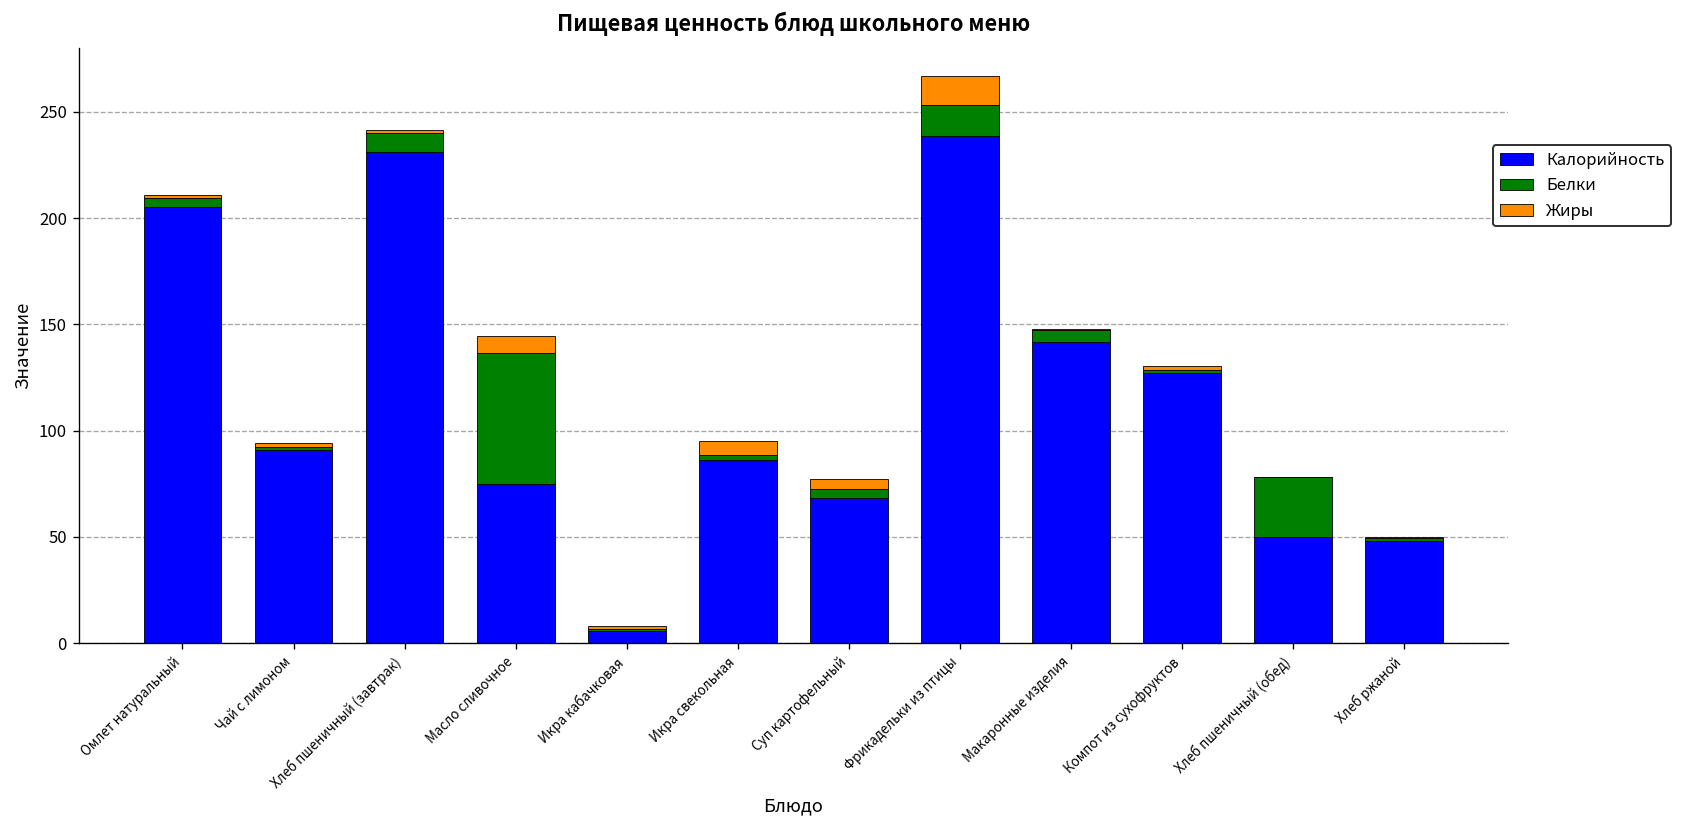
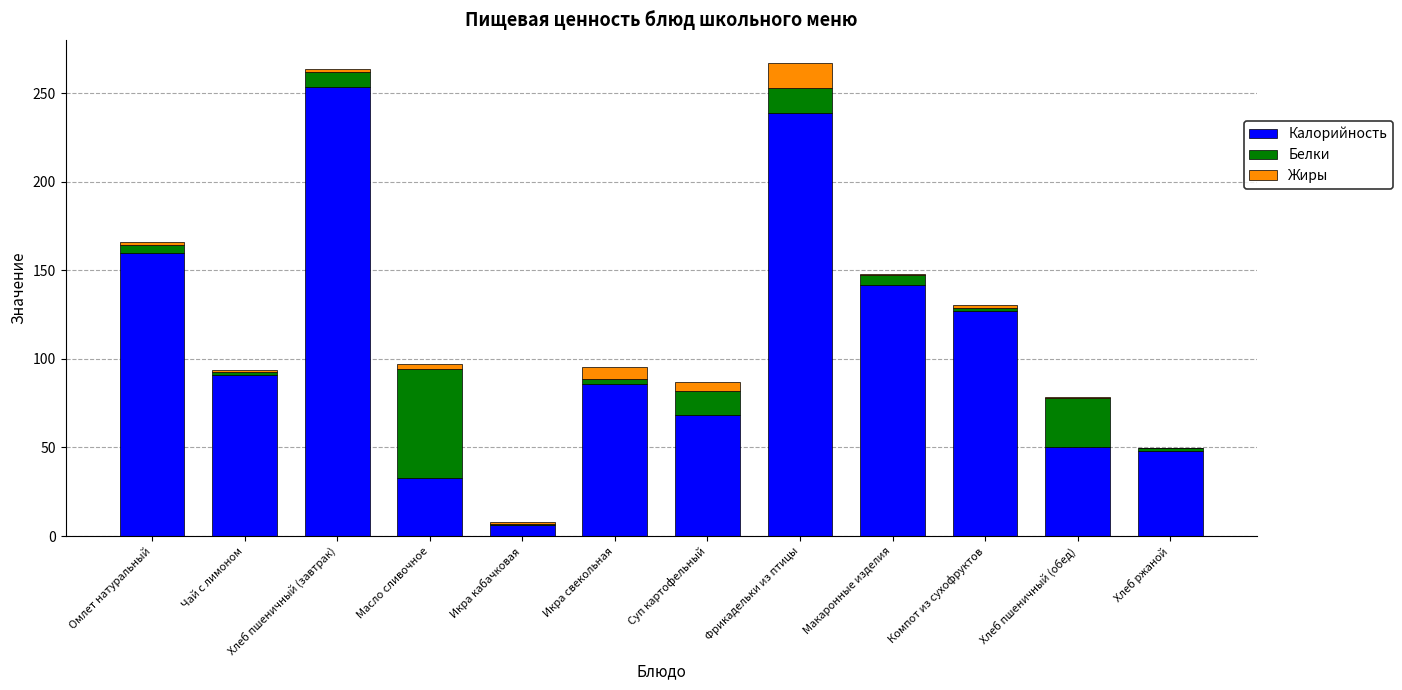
  {
    "Калорийность": {
-     "Омлет натуральный": 205,
+     "Омлет натуральный": 160,
      "Чай с лимоном": 91,
-     "Хлеб пшеничный (завтрак)": 231,
-     "Масло сливочное": 75,
+     "Хлеб пшеничный (завтрак)": 253,
+     "Масло сливочное": 33,
      "Икра кабачковая": 6,
      "Икра свекольная": 86,
      "Суп картофельный": 68,
      "Фрикадельки из птицы": 239,
      "Макаронные изделия": 142,
      "Компот из сухофруктов": 127,
      "Хлеб пшеничный (обед)": 50,
      "Хлеб ржаной": 48
    },
    "Белки": {
      "Омлет натуральный": 5,
      "Хлеб пшеничный (завтрак)": 9,
      "Масло сливочное": 61,
      "Икра свекольная": 2,
-     "Суп картофельный": 4,
+     "Суп картофельный": 14,
      "Фрикадельки из птицы": 15,
      "Макаронные изделия": 5,
      "Хлеб пшеничный (обед)": 28,
      "Хлеб ржаной": 2
    },
    "Жиры": {
      "Чай с лимоном": 2,
      "Хлеб пшеничный (завтрак)": 1,
-     "Масло сливочное": 8,
+     "Масло сливочное": 3,
      "Икра кабачковая": 2,
      "Икра свекольная": 7,
      "Суп картофельный": 5,
      "Фрикадельки из птицы": 14,
      "Компот из сухофруктов": 2
    }
  }
